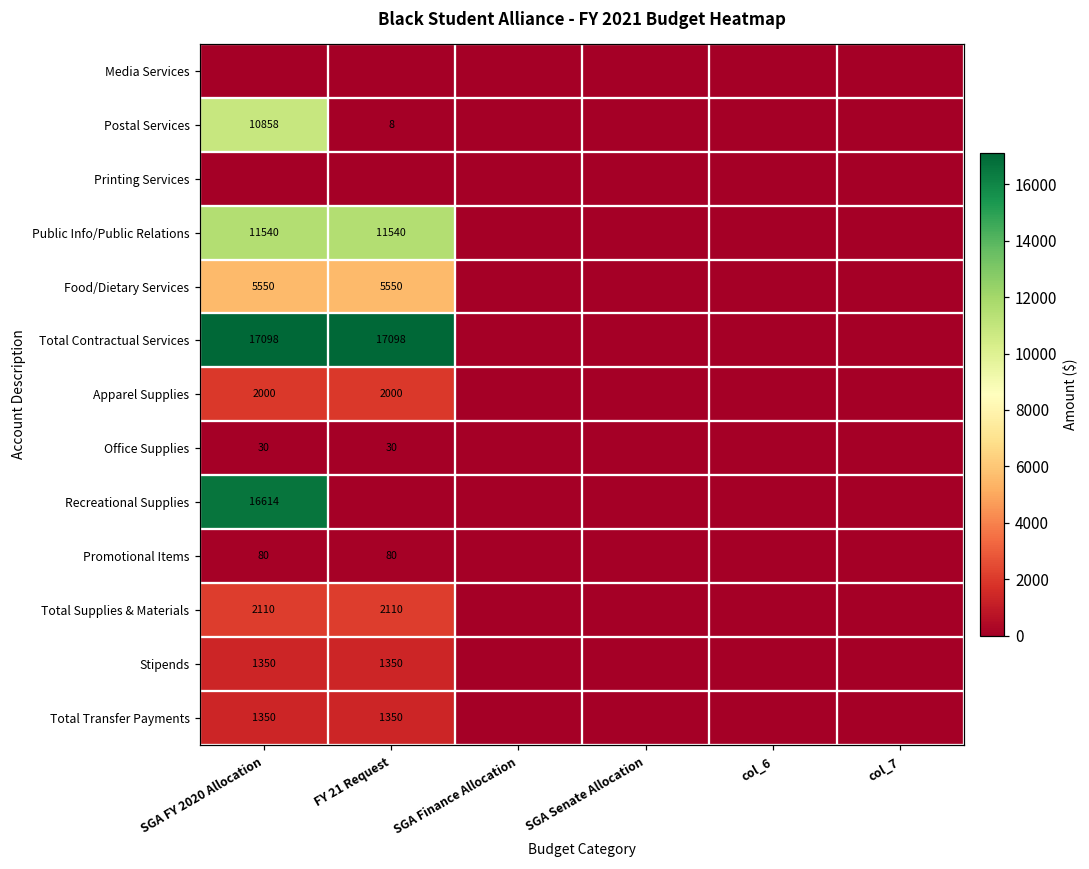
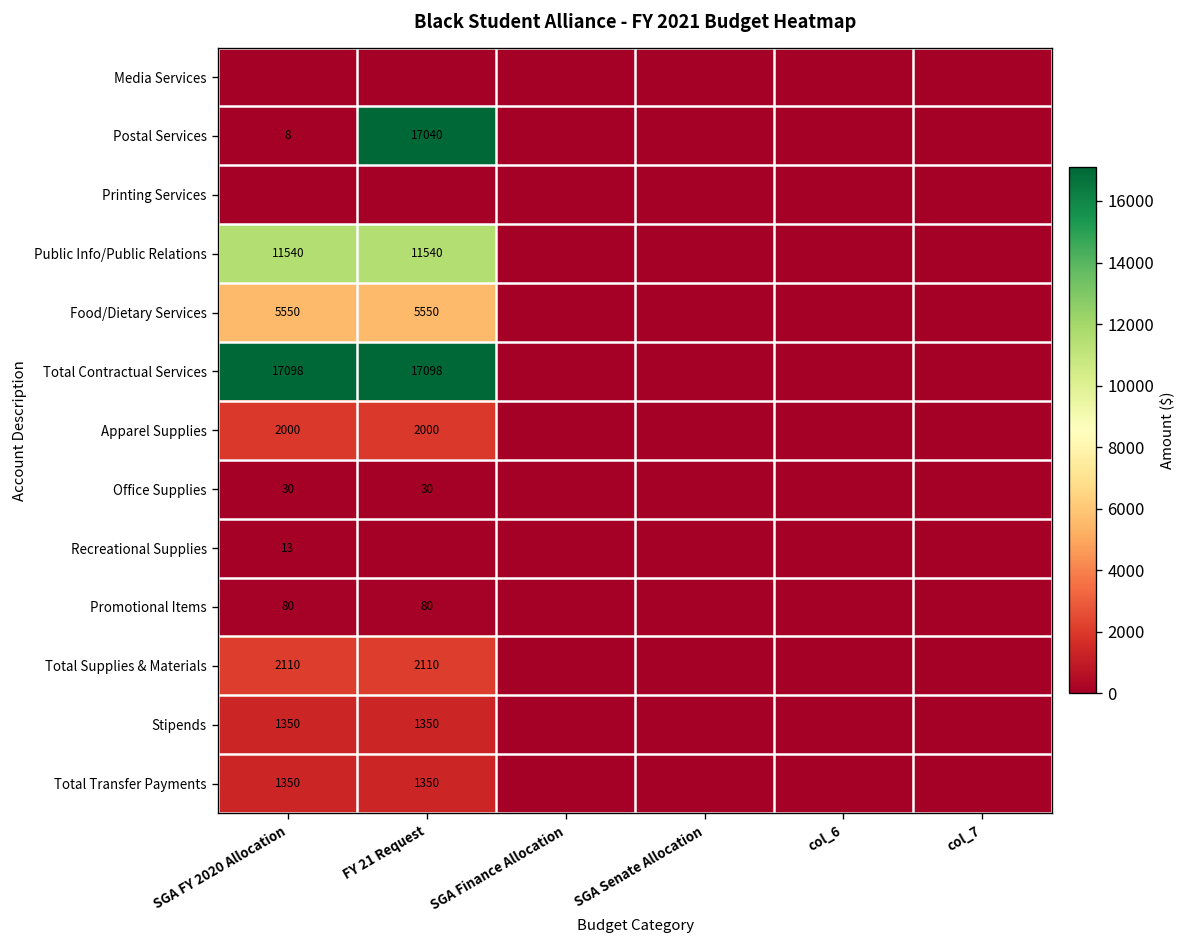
  {
    "Postal Services": {
-     "SGA FY 2020 Allocation": 10858,
-     "FY 21 Request": 8
+     "SGA FY 2020 Allocation": 8,
+     "FY 21 Request": 17040
    },
    "Public Info/Public Relations": {
      "SGA FY 2020 Allocation": 11540,
      "FY 21 Request": 11540
    },
    "Food/Dietary Services": {
      "SGA FY 2020 Allocation": 5550,
      "FY 21 Request": 5550
    },
    "Total Contractual Services": {
      "SGA FY 2020 Allocation": 17098,
      "FY 21 Request": 17098
    },
    "Apparel Supplies": {
      "SGA FY 2020 Allocation": 2000,
      "FY 21 Request": 2000
    },
    "Office Supplies": {
      "SGA FY 2020 Allocation": 30,
      "FY 21 Request": 30
    },
    "Recreational Supplies": {
-     "SGA FY 2020 Allocation": 16614
+     "SGA FY 2020 Allocation": 13
    },
    "Promotional Items": {
      "SGA FY 2020 Allocation": 80,
      "FY 21 Request": 80
    },
    "Total Supplies & Materials": {
      "SGA FY 2020 Allocation": 2110,
      "FY 21 Request": 2110
    },
    "Stipends": {
      "SGA FY 2020 Allocation": 1350,
      "FY 21 Request": 1350
    },
    "Total Transfer Payments": {
      "SGA FY 2020 Allocation": 1350,
      "FY 21 Request": 1350
    }
  }
